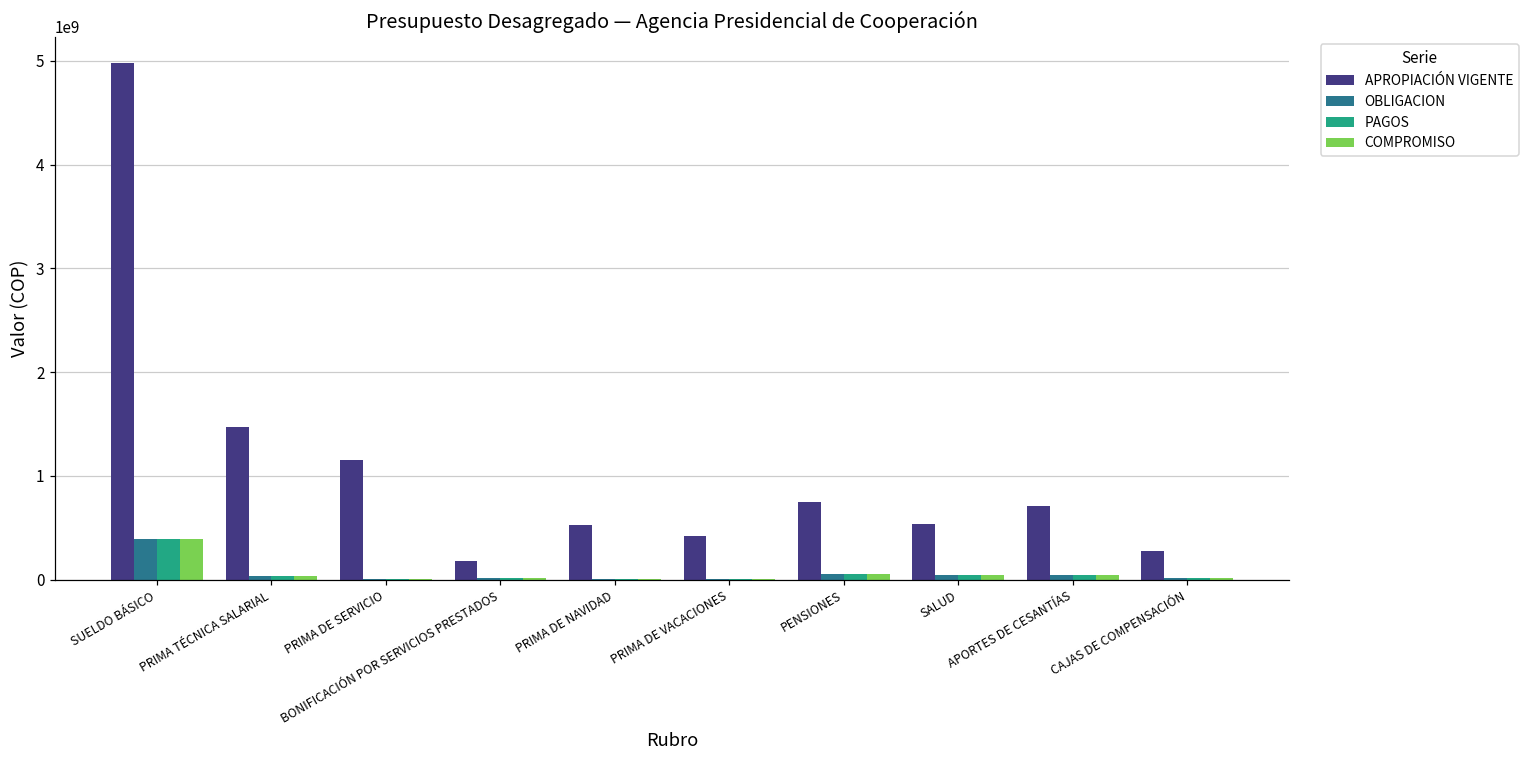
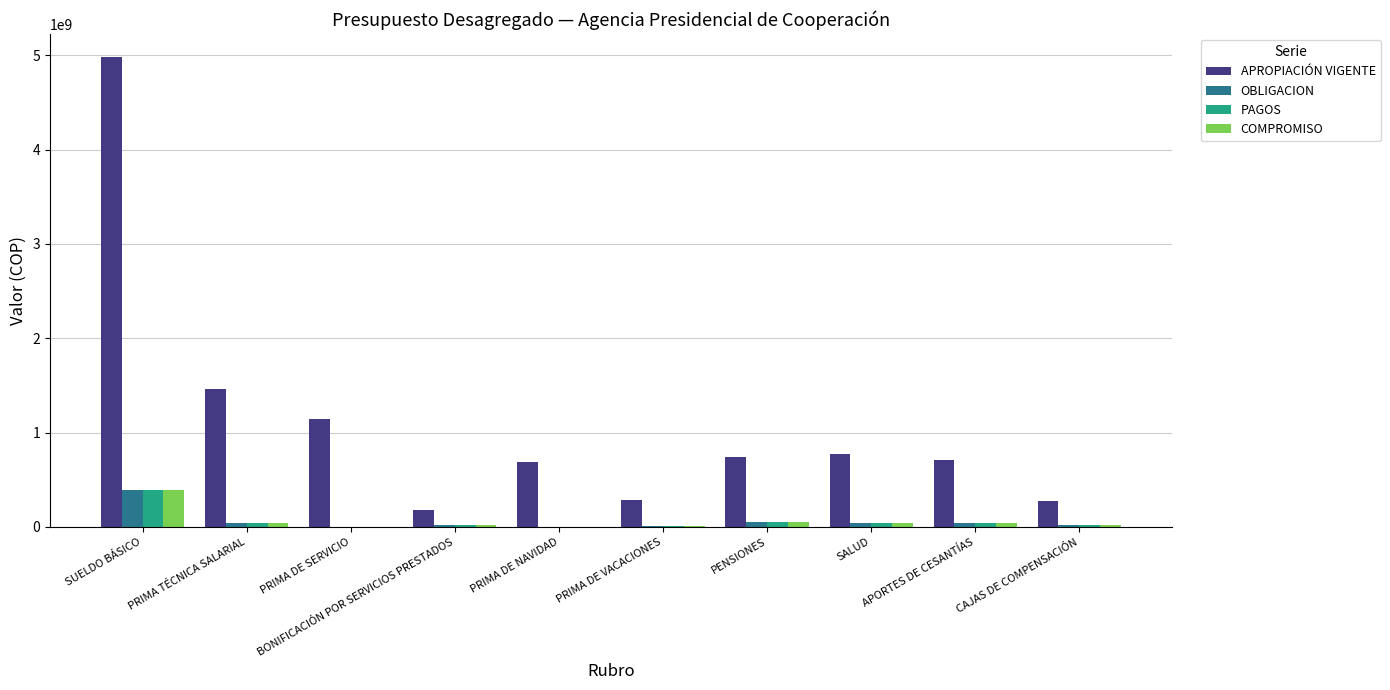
  {
    "APROPIACIÓN VIGENTE": {
      "SUELDO BÁSICO": 5000000000,
      "PRIMA TÉCNICA SALARIAL": 1500000000,
      "PRIMA DE SERVICIO": 1100000000,
      "BONIFICACIÓN POR SERVICIOS PRESTADOS": 200000000,
-     "PRIMA DE NAVIDAD": 500000000,
-     "PRIMA DE VACACIONES": 400000000,
+     "PRIMA DE NAVIDAD": 700000000,
+     "PRIMA DE VACACIONES": 300000000,
      "PENSIONES": 700000000,
-     "SALUD": 500000000,
+     "SALUD": 800000000,
      "APORTES DE CESANTÍAS": 700000000,
      "CAJAS DE COMPENSACIÓN": 300000000
    },
    "COMPROMISO": {
      "SUELDO BÁSICO": 400000000,
      "PRIMA TÉCNICA SALARIAL": 0,
      "PENSIONES": 100000000,
      "SALUD": 0,
      "APORTES DE CESANTÍAS": 0
    }
  }
